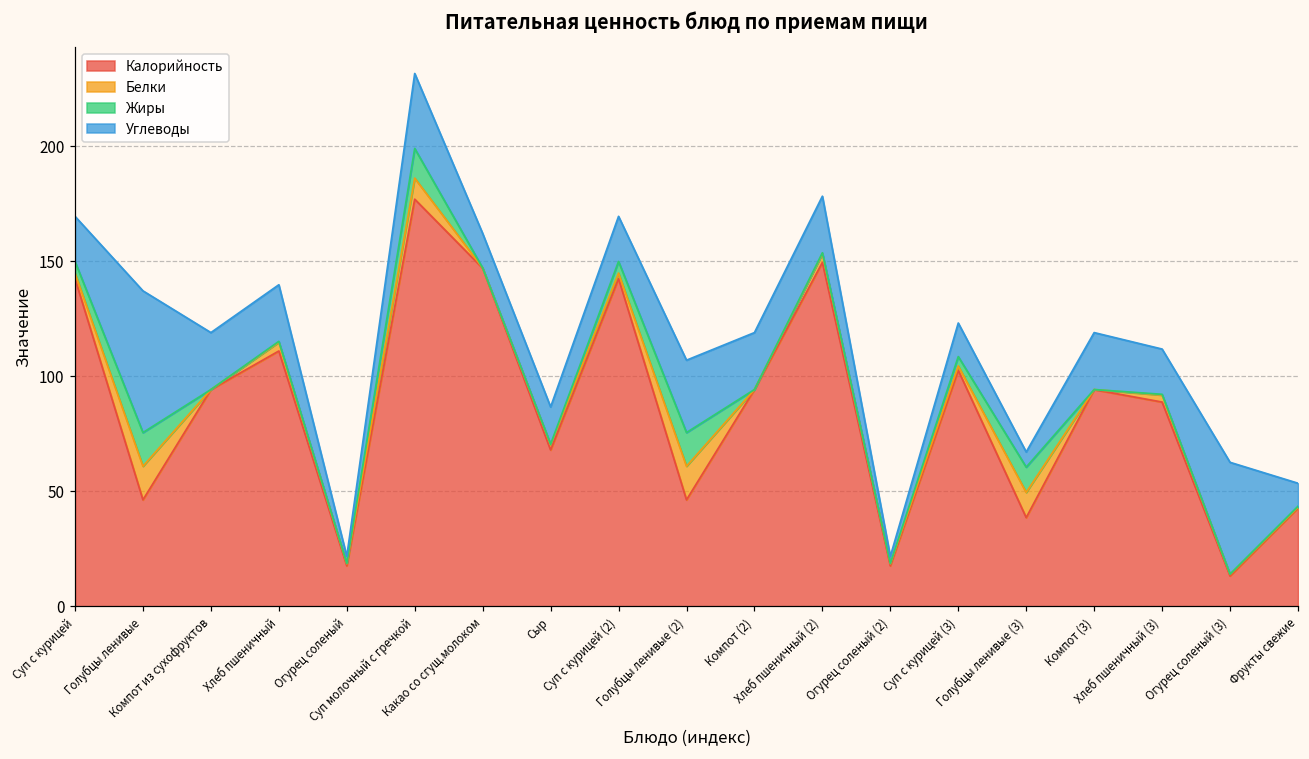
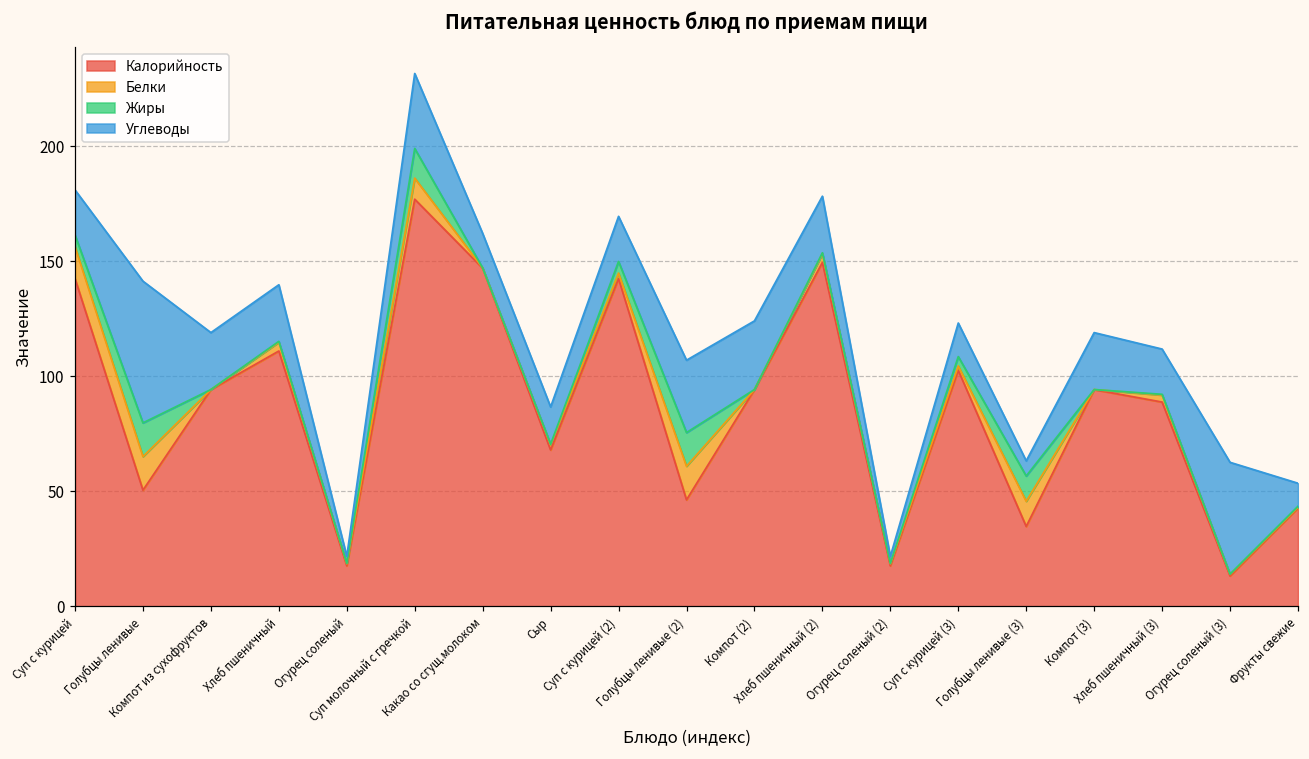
  {
    "Калорийность": {
      "Суп с курицей": 143,
-     "Голубцы ленивые": 46,
+     "Голубцы ленивые": 50,
      "Хлеб пшеничный": 111,
      "Суп молочный с гречкой": 177,
      "Сыр": 68,
      "Суп с курицей (2)": 143,
      "Голубцы ленивые (2)": 46,
      "Хлеб пшеничный (2)": 150,
      "Суп с курицей (3)": 103,
-     "Голубцы ленивые (3)": 39,
+     "Голубцы ленивые (3)": 35,
      "Хлеб пшеничный (3)": 89
    },
    "Белки": {
-     "Суп с курицей": 2,
+     "Суп с курицей": 14,
      "Голубцы ленивые": 15,
      "Суп молочный с гречкой": 9,
      "Суп с курицей (2)": 2,
      "Голубцы ленивые (2)": 15,
      "Суп с курицей (3)": 2,
      "Голубцы ленивые (3)": 11
    },
    "Жиры": {
      "Суп с курицей": 5,
      "Голубцы ленивые": 15,
      "Суп молочный с гречкой": 13,
      "Суп с курицей (2)": 5,
      "Голубцы ленивые (2)": 15,
      "Суп с курицей (3)": 4,
      "Голубцы ленивые (3)": 11
    },
    "Углеводы": {
      "Суп с курицей": 20,
      "Голубцы ленивые": 62,
      "Компот из сухофруктов": 25,
      "Хлеб пшеничный": 25,
      "Огурец соленый": 3,
      "Суп молочный с гречкой": 33,
      "Какао со сгущ.молоком": 15,
      "Сыр": 16,
      "Суп с курицей (2)": 20,
      "Голубцы ленивые (2)": 31,
-     "Компот (2)": 25,
+     "Компот (2)": 30,
      "Хлеб пшеничный (2)": 25,
      "Огурец соленый (2)": 3,
      "Суп с курицей (3)": 15,
      "Голубцы ленивые (3)": 7,
      "Компот (3)": 25,
      "Хлеб пшеничный (3)": 20,
      "Огурец соленый (3)": 49,
      "Фрукты свежие": 10
    }
  }
